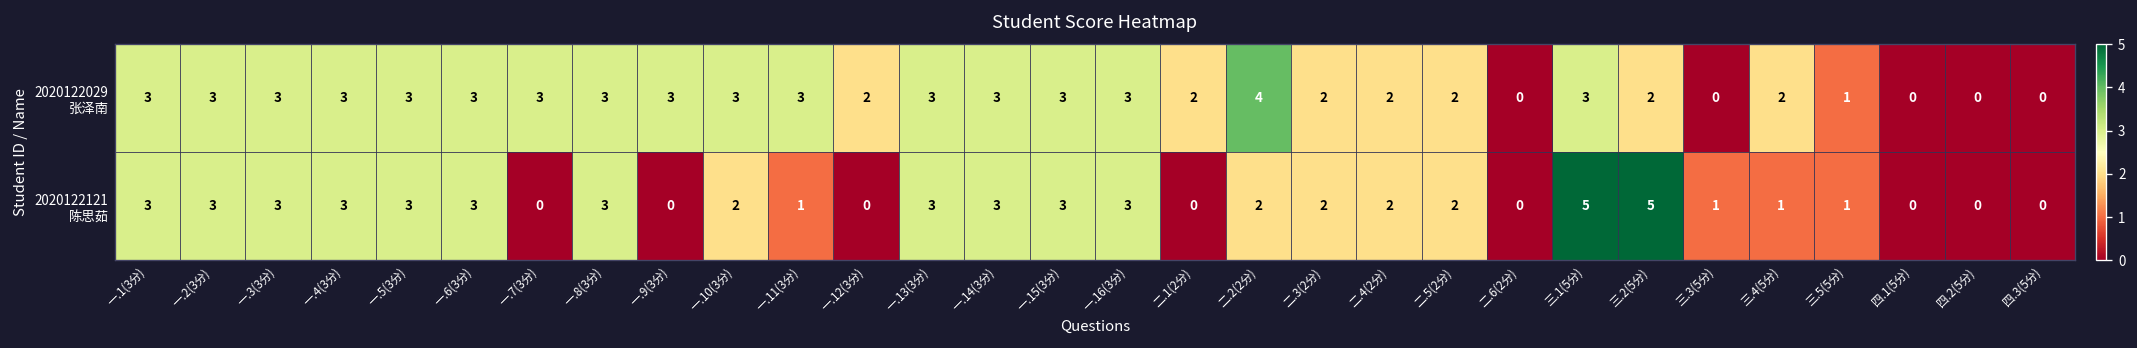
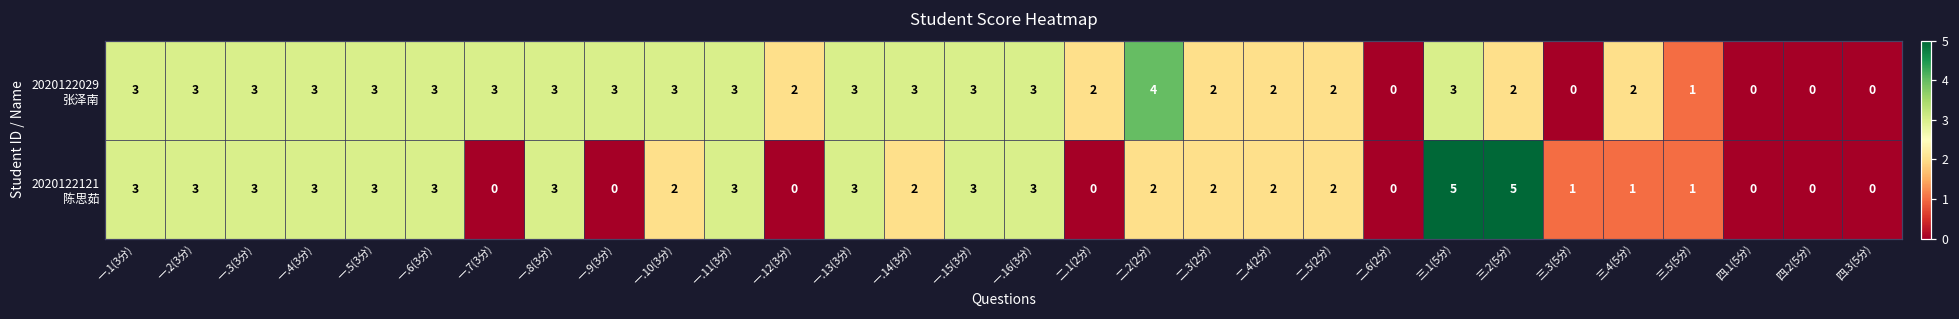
  {
    "2020122029 张泽南": {
      "一.1(3分)": 3,
      "一.2(3分)": 3,
      "一.3(3分)": 3,
      "一.4(3分)": 3,
      "一.5(3分)": 3,
      "一.6(3分)": 3,
      "一.7(3分)": 3,
      "一.8(3分)": 3,
      "一.9(3分)": 3,
      "一.10(3分)": 3,
      "一.11(3分)": 3,
      "一.12(3分)": 2,
      "一.13(3分)": 3,
      "一.14(3分)": 3,
      "一.15(3分)": 3,
      "一.16(3分)": 3,
      "二.1(2分)": 2,
      "二.2(2分)": 4,
      "二.3(2分)": 2,
      "二.4(2分)": 2,
      "二.5(2分)": 2,
      "二.6(2分)": 0,
      "三.1(5分)": 3,
      "三.2(5分)": 2,
      "三.3(5分)": 0,
      "三.4(5分)": 2,
      "三.5(5分)": 1,
      "四.1(5分)": 0,
      "四.2(5分)": 0,
      "四.3(5分)": 0
    },
    "2020122121 陈思茹": {
      "一.1(3分)": 3,
      "一.2(3分)": 3,
      "一.3(3分)": 3,
      "一.4(3分)": 3,
      "一.5(3分)": 3,
      "一.6(3分)": 3,
      "一.7(3分)": 0,
      "一.8(3分)": 3,
      "一.9(3分)": 0,
      "一.10(3分)": 2,
-     "一.11(3分)": 1,
+     "一.11(3分)": 3,
      "一.12(3分)": 0,
      "一.13(3分)": 3,
-     "一.14(3分)": 3,
+     "一.14(3分)": 2,
      "一.15(3分)": 3,
      "一.16(3分)": 3,
      "二.1(2分)": 0,
      "二.2(2分)": 2,
      "二.3(2分)": 2,
      "二.4(2分)": 2,
      "二.5(2分)": 2,
      "二.6(2分)": 0,
      "三.1(5分)": 5,
      "三.2(5分)": 5,
      "三.3(5分)": 1,
      "三.4(5分)": 1,
      "三.5(5分)": 1,
      "四.1(5分)": 0,
      "四.2(5分)": 0,
      "四.3(5分)": 0
    }
  }
